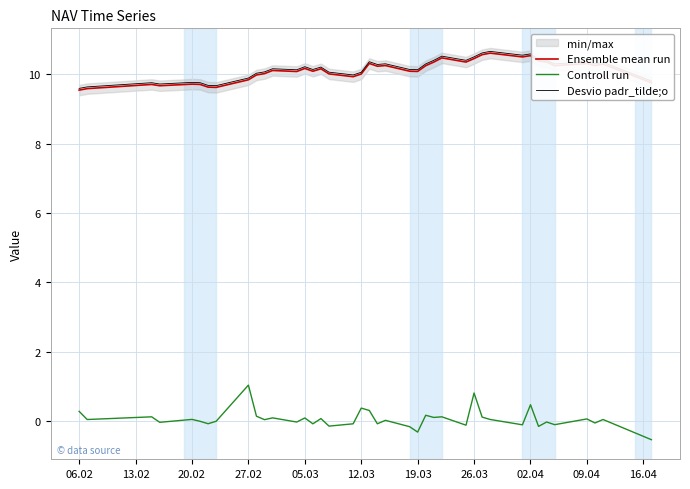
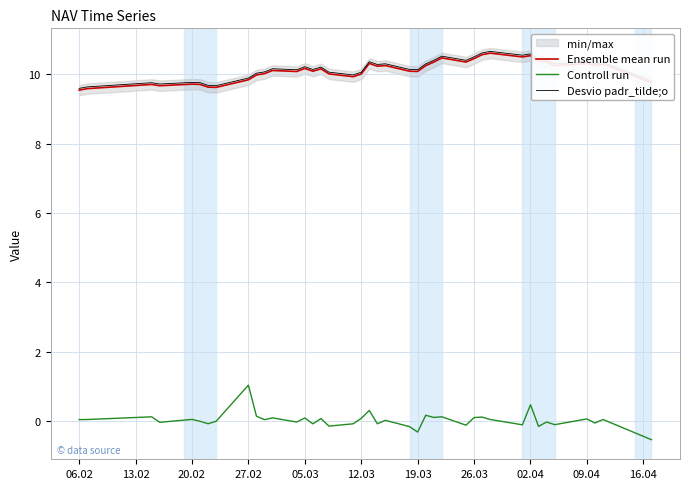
  {
    "Controll run": {
-     "06.02": 0.3,
+     "06.02": 0.0,
      "20.02": 0.0,
      "27.02": 1.0,
      "05.03": 0.1,
-     "12.03": 0.4,
+     "12.03": 0.1,
      "19.03": -0.3,
-     "26.03": 0.8,
+     "26.03": 0.1,
      "02.04": 0.5,
      "09.04": 0.1
    }
  }
